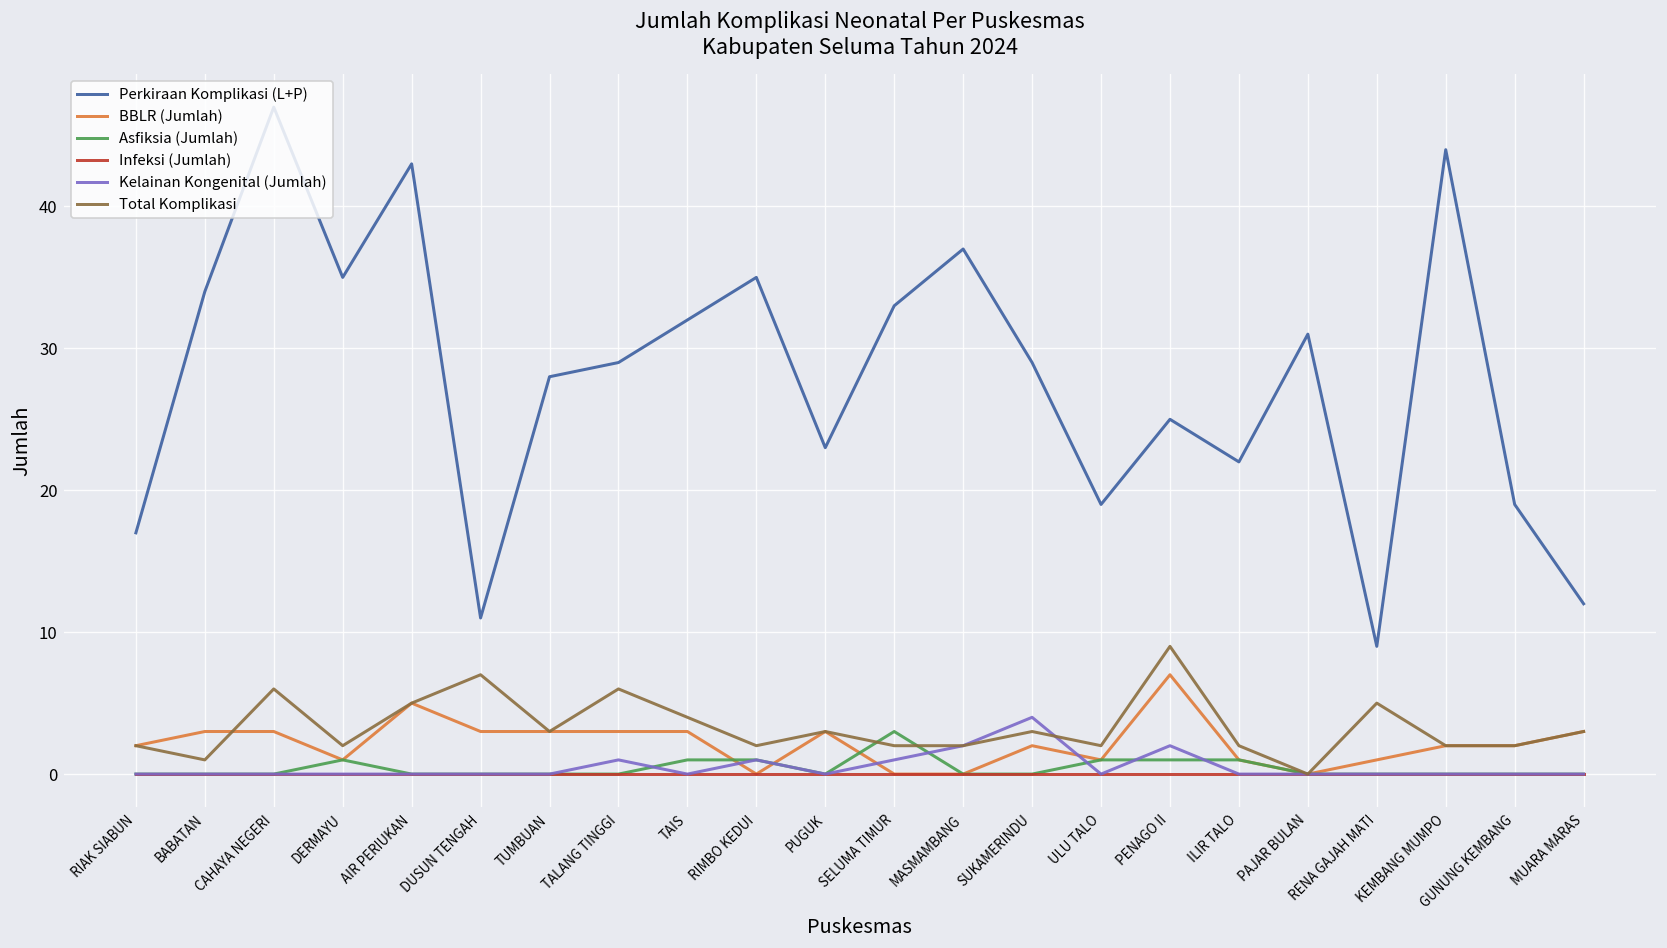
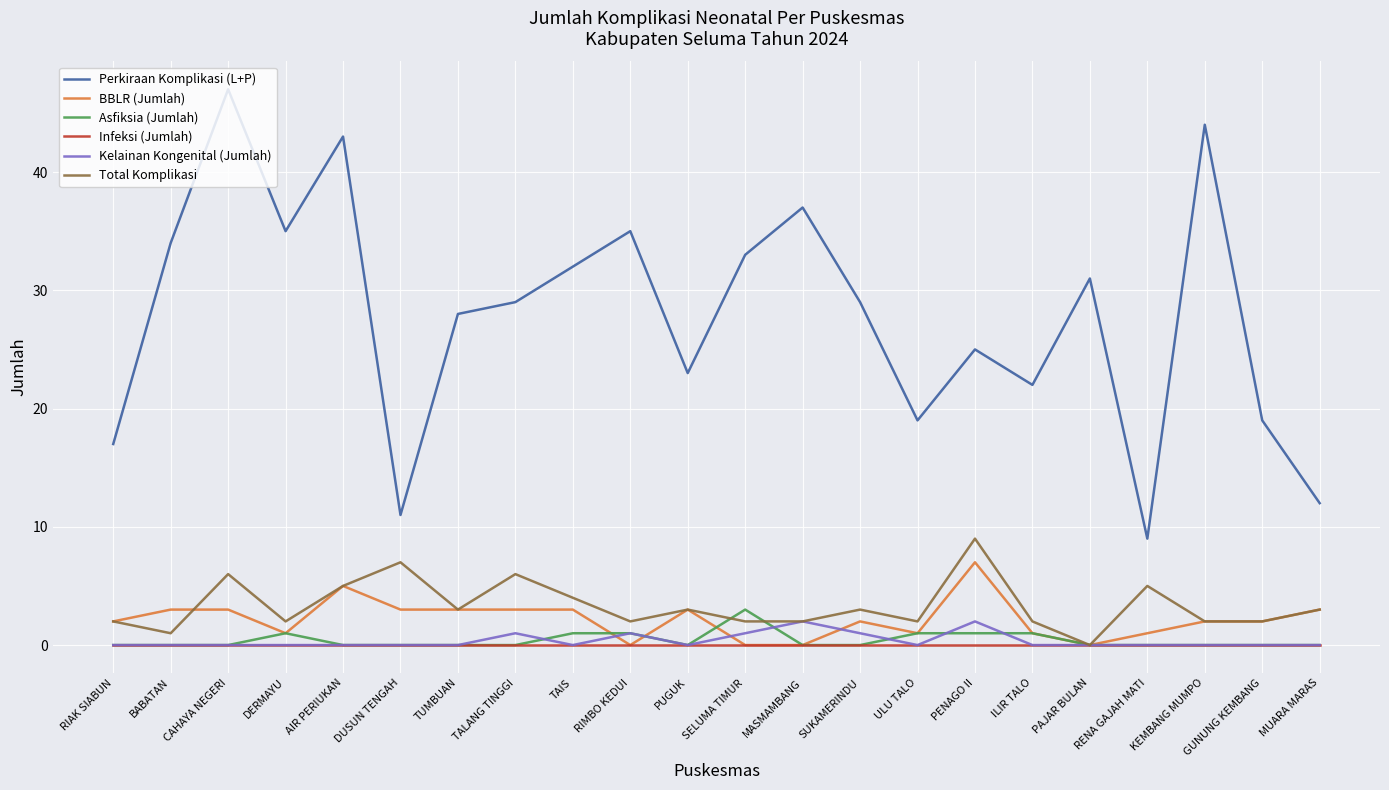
  {
    "Perkiraan Komplikasi (L+P)": {
      "RIAK SIABUN": 17,
      "BABATAN": 34,
      "DERMAYU": 35,
      "AIR PERIUKAN": 43,
      "DUSUN TENGAH": 11,
      "TUMBUAN": 28,
      "TALANG TINGGI": 29,
      "TAIS": 32,
      "RIMBO KEDUI": 35,
      "PUGUK": 23,
      "SELUMA TIMUR": 33,
      "MASMAMBANG": 37,
      "SUKAMERINDU": 29,
      "ULU TALO": 19,
      "PENAGO II": 25,
      "ILIR TALO": 22,
      "PAJAR BULAN": 31,
      "RENA GAJAH MATI": 9,
      "KEMBANG MUMPO": 44,
      "GUNUNG KEMBANG": 19,
      "MUARA MARAS": 12
    },
    "BBLR (Jumlah)": {
      "BABATAN": 3,
      "CAHAYA NEGERI": 3,
      "DUSUN TENGAH": 3,
      "TALANG TINGGI": 3,
      "TAIS": 3,
      "SUKAMERINDU": 2,
      "PENAGO II": 7,
      "RENA GAJAH MATI": 1
    },
    "Asfiksia (Jumlah)": {
      "TAIS": 1,
      "SELUMA TIMUR": 3,
      "PENAGO II": 1
    },
    "Infeksi (Jumlah)": {
      "PENAGO II": 0
    },
    "Kelainan Kongenital (Jumlah)": {
      "TALANG TINGGI": 1,
      "SELUMA TIMUR": 1,
-     "SUKAMERINDU": 4,
+     "SUKAMERINDU": 1,
      "PENAGO II": 2
    },
    "Total Komplikasi": {
      "BABATAN": 1,
      "CAHAYA NEGERI": 6,
      "DERMAYU": 2,
      "DUSUN TENGAH": 7,
      "TALANG TINGGI": 6,
      "TAIS": 4,
      "RIMBO KEDUI": 2,
      "SELUMA TIMUR": 2,
      "SUKAMERINDU": 3,
      "ULU TALO": 2,
      "PENAGO II": 9,
      "ILIR TALO": 2,
      "RENA GAJAH MATI": 5
    }
  }
